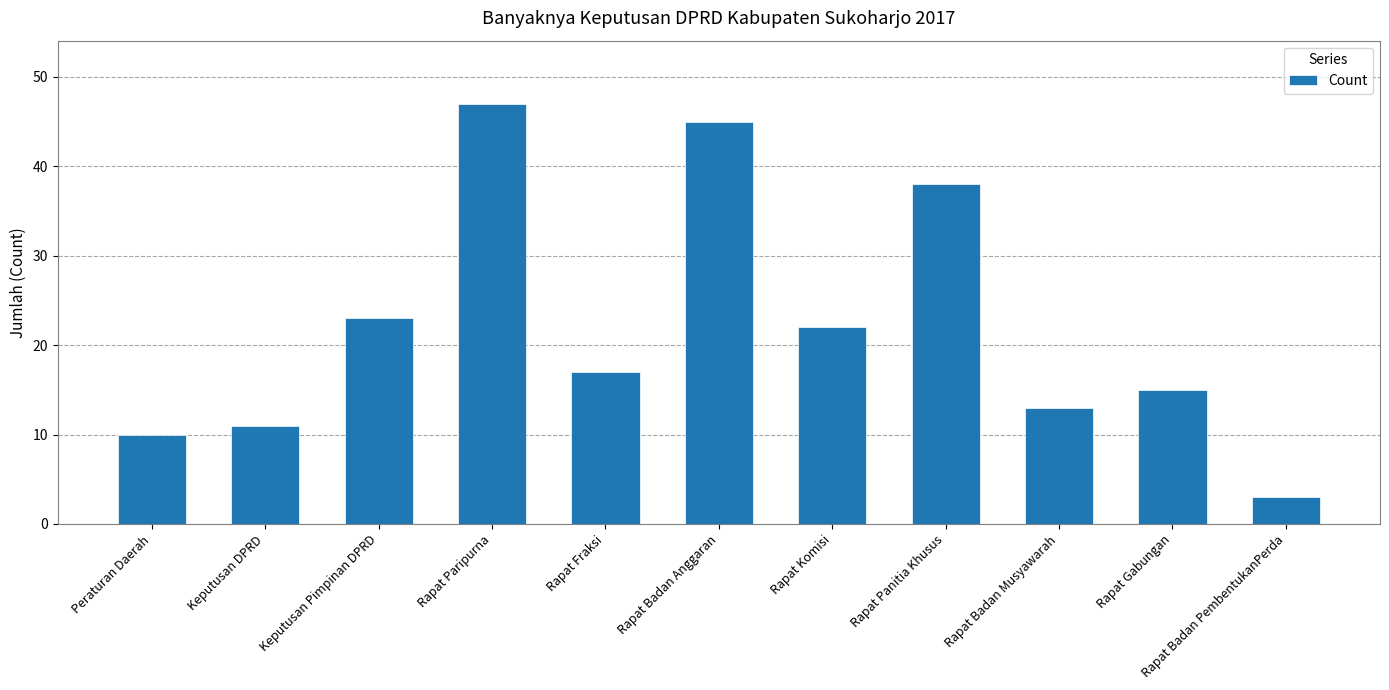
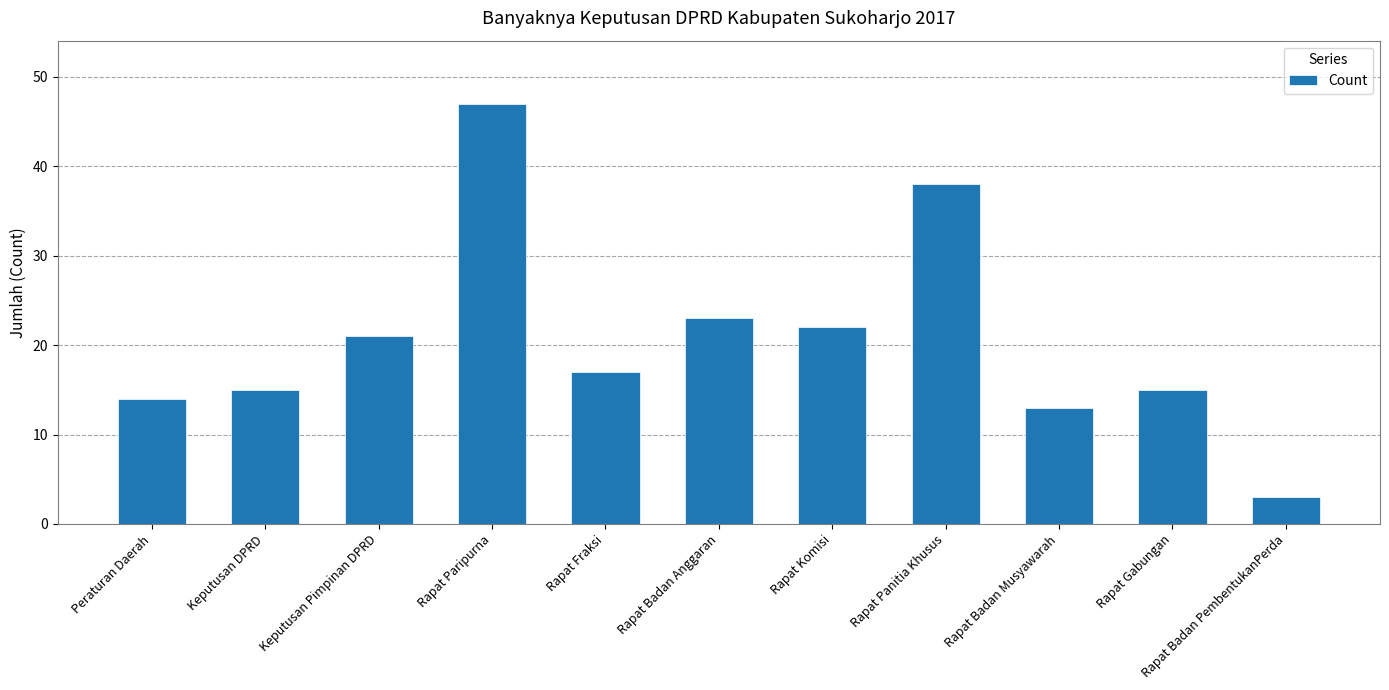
  {
-   "Peraturan Daerah": 10,
-   "Keputusan DPRD": 11,
-   "Keputusan Pimpinan DPRD": 23,
+   "Peraturan Daerah": 14,
+   "Keputusan DPRD": 15,
+   "Keputusan Pimpinan DPRD": 21,
    "Rapat Paripurna": 47,
    "Rapat Fraksi": 17,
-   "Rapat Badan Anggaran": 45,
+   "Rapat Badan Anggaran": 23,
    "Rapat Komisi": 22,
    "Rapat Panitia Khusus": 38,
    "Rapat Badan Musyawarah": 13,
    "Rapat Gabungan": 15,
    "Rapat Badan PembentukanPerda": 3
  }
